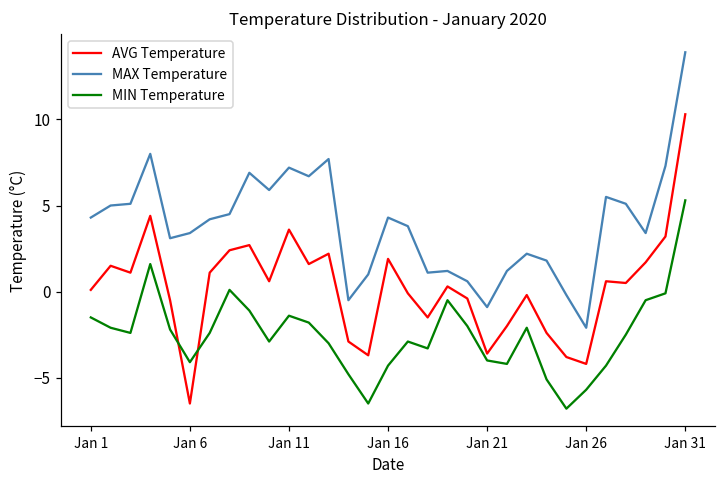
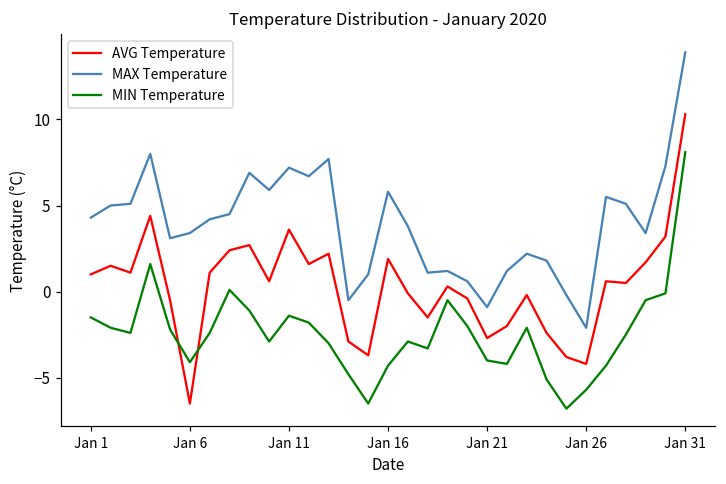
  {
    "AVG Temperature": {
-     "Jan 1": 0.1,
+     "Jan 1": 1.0,
      "Jan 6": -6.5,
      "Jan 11": 3.6,
      "Jan 16": 1.9,
-     "Jan 21": -3.6,
+     "Jan 21": -2.7,
      "Jan 26": -4.2,
      "Jan 31": 10.3
    },
    "MAX Temperature": {
      "Jan 1": 4.3,
      "Jan 6": 3.4,
      "Jan 11": 7.2,
-     "Jan 16": 4.3,
+     "Jan 16": 5.8,
      "Jan 21": -0.9,
      "Jan 26": -2.1,
      "Jan 31": 13.9
    },
    "MIN Temperature": {
      "Jan 1": -1.5,
      "Jan 6": -4.1,
      "Jan 11": -1.4,
      "Jan 16": -4.3,
      "Jan 21": -4.0,
      "Jan 26": -5.7,
-     "Jan 31": 5.3
+     "Jan 31": 8.1
    }
  }
